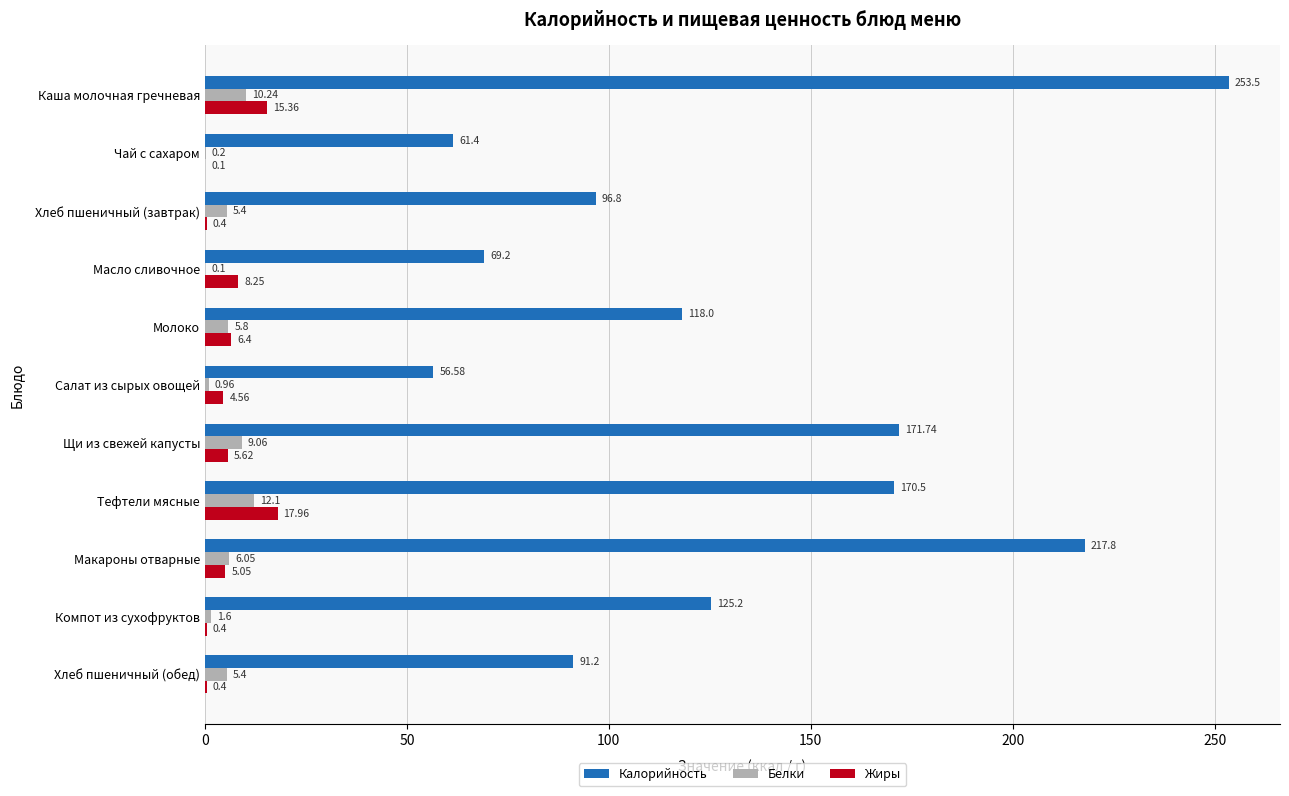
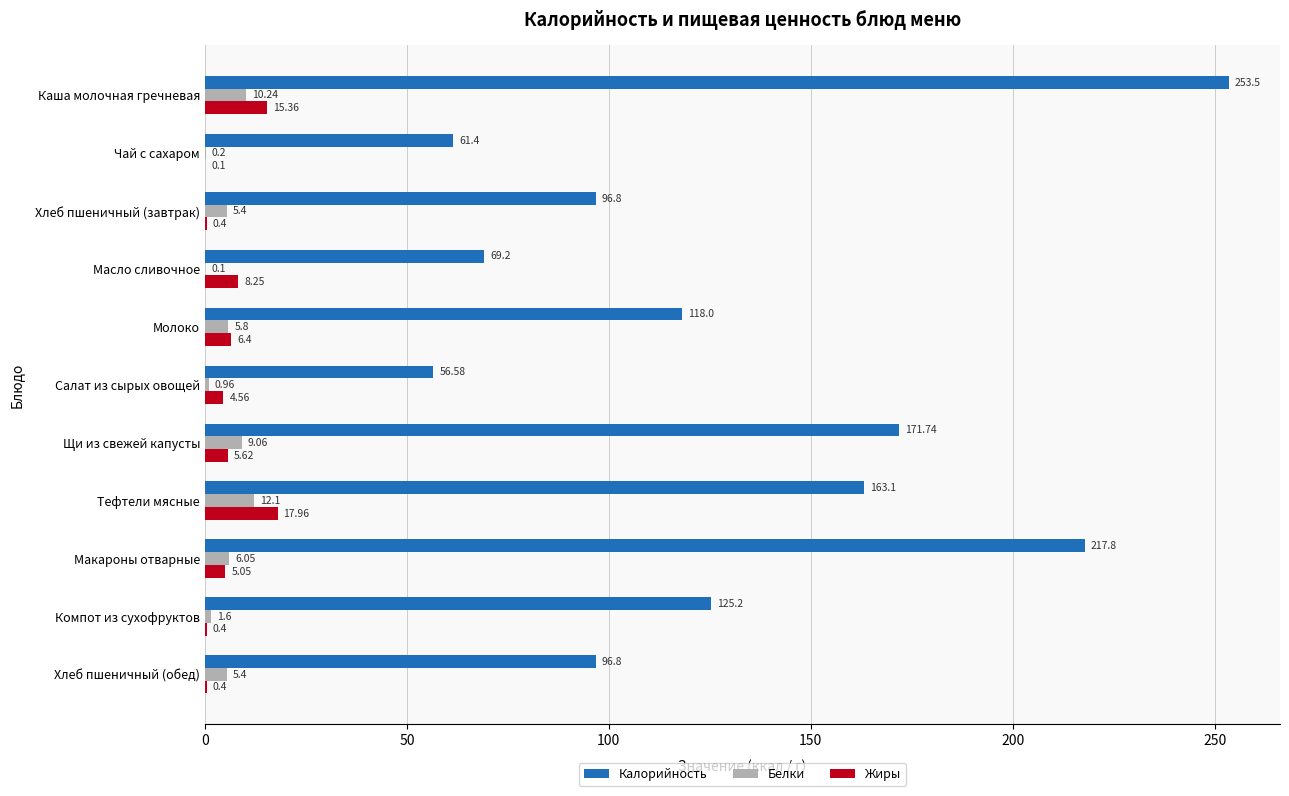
  {
    "Калорийность": {
      "Каша молочная гречневая": 253.5,
      "Чай с сахаром": 61.4,
      "Хлеб пшеничный (завтрак)": 96.8,
      "Масло сливочное": 69.2,
      "Молоко": 118.0,
      "Салат из сырых овощей": 56.58,
      "Щи из свежей капусты": 171.74,
-     "Тефтели мясные": 170.5,
+     "Тефтели мясные": 163.1,
      "Макароны отварные": 217.8,
      "Компот из сухофруктов": 125.2,
-     "Хлеб пшеничный (обед)": 91.2
+     "Хлеб пшеничный (обед)": 96.8
    },
    "Белки": {
      "Каша молочная гречневая": 10.24,
      "Чай с сахаром": 0.2,
      "Хлеб пшеничный (завтрак)": 5.4,
      "Масло сливочное": 0.1,
      "Молоко": 5.8,
      "Салат из сырых овощей": 0.96,
      "Щи из свежей капусты": 9.06,
      "Тефтели мясные": 12.1,
      "Макароны отварные": 6.05,
      "Компот из сухофруктов": 1.6,
      "Хлеб пшеничный (обед)": 5.4
    },
    "Жиры": {
      "Каша молочная гречневая": 15.36,
      "Чай с сахаром": 0.1,
      "Хлеб пшеничный (завтрак)": 0.4,
      "Масло сливочное": 8.25,
      "Молоко": 6.4,
      "Салат из сырых овощей": 4.56,
      "Щи из свежей капусты": 5.62,
      "Тефтели мясные": 17.96,
      "Макароны отварные": 5.05,
      "Компот из сухофруктов": 0.4,
      "Хлеб пшеничный (обед)": 0.4
    }
  }
